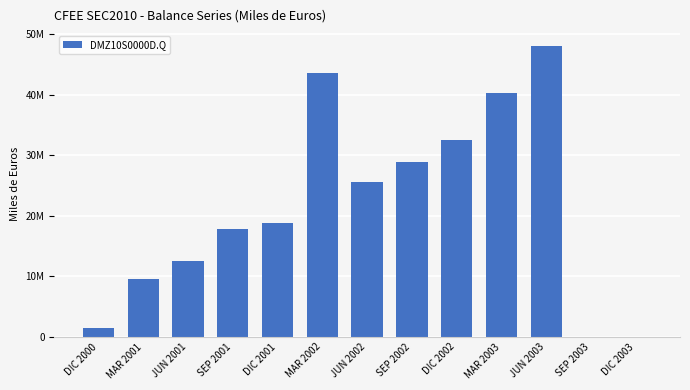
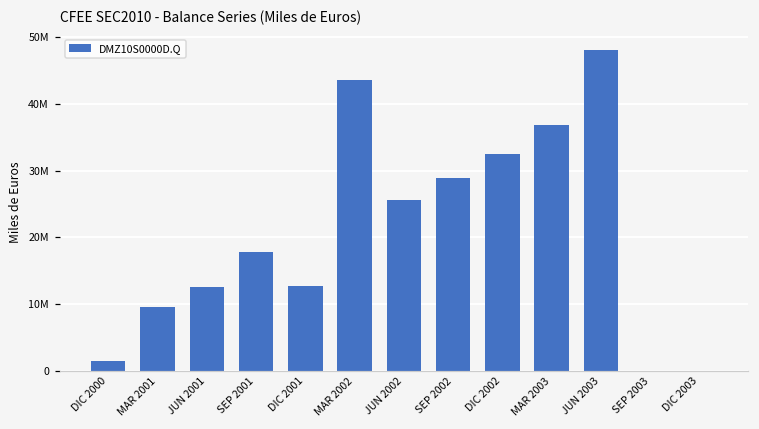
  {
    "DIC 2000": 1000000,
    "MAR 2001": 10000000,
    "JUN 2001": 13000000,
    "SEP 2001": 18000000,
-   "DIC 2001": 19000000,
+   "DIC 2001": 13000000,
    "MAR 2002": 44000000,
    "JUN 2002": 26000000,
    "SEP 2002": 29000000,
    "DIC 2002": 32000000,
-   "MAR 2003": 40000000,
+   "MAR 2003": 37000000,
    "JUN 2003": 48000000,
    "SEP 2003": 0,
    "DIC 2003": 0
  }
